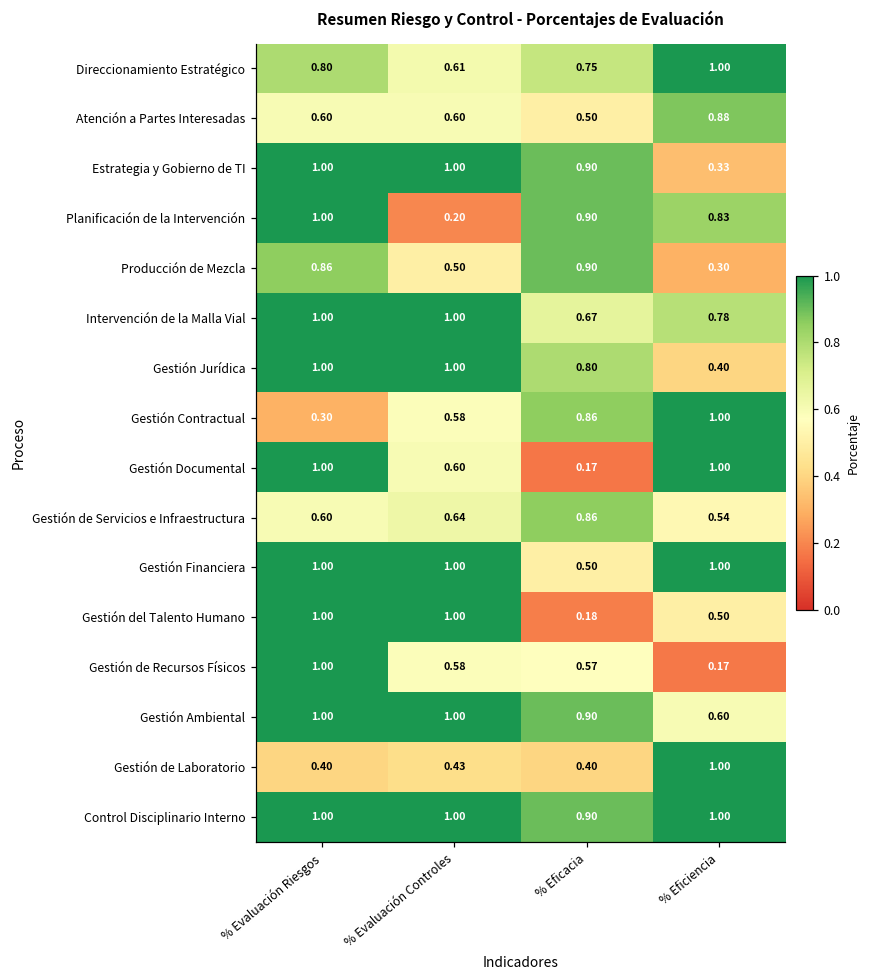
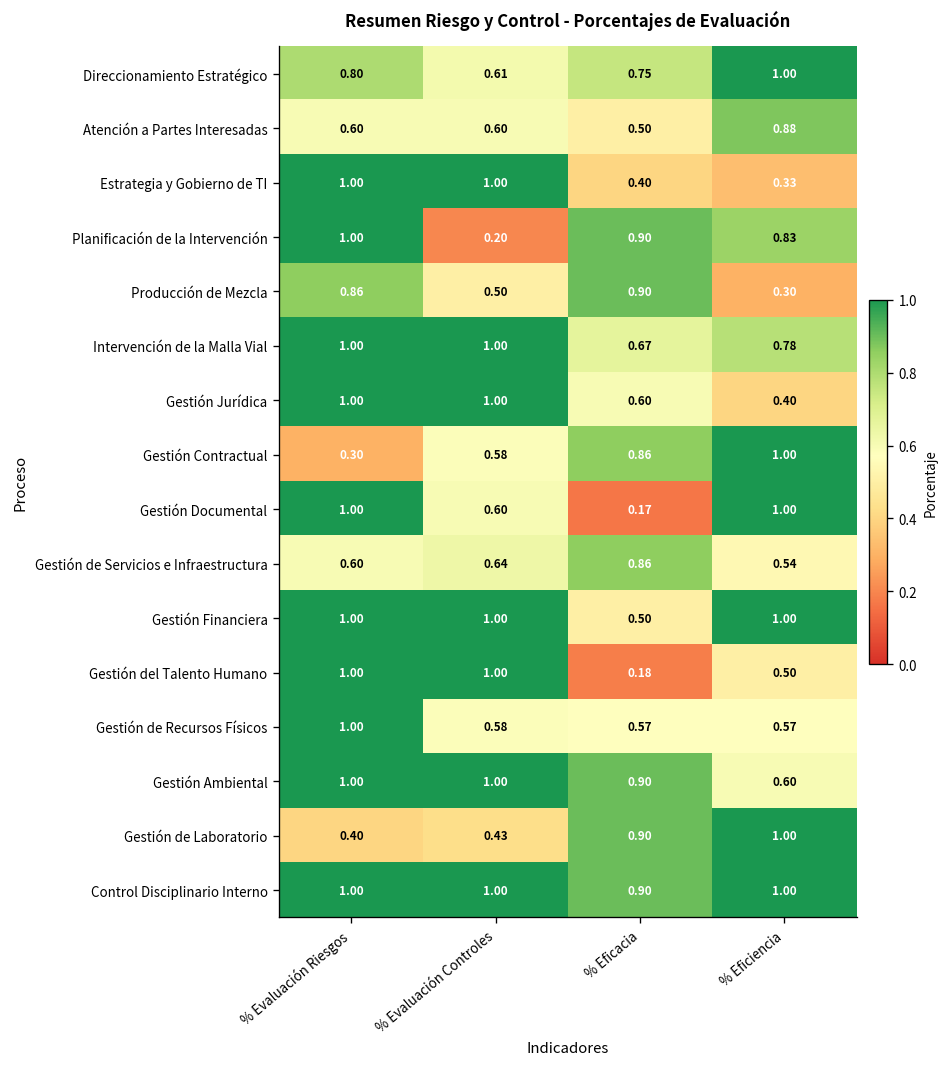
  {
    "Direccionamiento Estratégico": {
      "% Evaluación Riesgos": 0.80,
      "% Evaluación Controles": 0.61,
      "% Eficacia": 0.75,
      "% Eficiencia": 1.00
    },
    "Atención a Partes Interesadas": {
      "% Evaluación Riesgos": 0.60,
      "% Evaluación Controles": 0.60,
      "% Eficacia": 0.50,
      "% Eficiencia": 0.88
    },
    "Estrategia y Gobierno de TI": {
      "% Evaluación Riesgos": 1.00,
      "% Evaluación Controles": 1.00,
-     "% Eficacia": 0.90,
+     "% Eficacia": 0.40,
      "% Eficiencia": 0.33
    },
    "Planificación de la Intervención": {
      "% Evaluación Riesgos": 1.00,
      "% Evaluación Controles": 0.20,
      "% Eficacia": 0.90,
      "% Eficiencia": 0.83
    },
    "Producción de Mezcla": {
      "% Evaluación Riesgos": 0.86,
      "% Evaluación Controles": 0.50,
      "% Eficacia": 0.90,
      "% Eficiencia": 0.30
    },
    "Intervención de la Malla Vial": {
      "% Evaluación Riesgos": 1.00,
      "% Evaluación Controles": 1.00,
      "% Eficacia": 0.67,
      "% Eficiencia": 0.78
    },
    "Gestión Jurídica": {
      "% Evaluación Riesgos": 1.00,
      "% Evaluación Controles": 1.00,
-     "% Eficacia": 0.80,
+     "% Eficacia": 0.60,
      "% Eficiencia": 0.40
    },
    "Gestión Contractual": {
      "% Evaluación Riesgos": 0.30,
      "% Evaluación Controles": 0.58,
      "% Eficacia": 0.86,
      "% Eficiencia": 1.00
    },
    "Gestión Documental": {
      "% Evaluación Riesgos": 1.00,
      "% Evaluación Controles": 0.60,
      "% Eficacia": 0.17,
      "% Eficiencia": 1.00
    },
    "Gestión de Servicios e Infraestructura": {
      "% Evaluación Riesgos": 0.60,
      "% Evaluación Controles": 0.64,
      "% Eficacia": 0.86,
      "% Eficiencia": 0.54
    },
    "Gestión Financiera": {
      "% Evaluación Riesgos": 1.00,
      "% Evaluación Controles": 1.00,
      "% Eficacia": 0.50,
      "% Eficiencia": 1.00
    },
    "Gestión del Talento Humano": {
      "% Evaluación Riesgos": 1.00,
      "% Evaluación Controles": 1.00,
      "% Eficacia": 0.18,
      "% Eficiencia": 0.50
    },
    "Gestión de Recursos Físicos": {
      "% Evaluación Riesgos": 1.00,
      "% Evaluación Controles": 0.58,
      "% Eficacia": 0.57,
-     "% Eficiencia": 0.17
+     "% Eficiencia": 0.57
    },
    "Gestión Ambiental": {
      "% Evaluación Riesgos": 1.00,
      "% Evaluación Controles": 1.00,
      "% Eficacia": 0.90,
      "% Eficiencia": 0.60
    },
    "Gestión de Laboratorio": {
      "% Evaluación Riesgos": 0.40,
      "% Evaluación Controles": 0.43,
-     "% Eficacia": 0.40,
+     "% Eficacia": 0.90,
      "% Eficiencia": 1.00
    },
    "Control Disciplinario Interno": {
      "% Evaluación Riesgos": 1.00,
      "% Evaluación Controles": 1.00,
      "% Eficacia": 0.90,
      "% Eficiencia": 1.00
    }
  }
